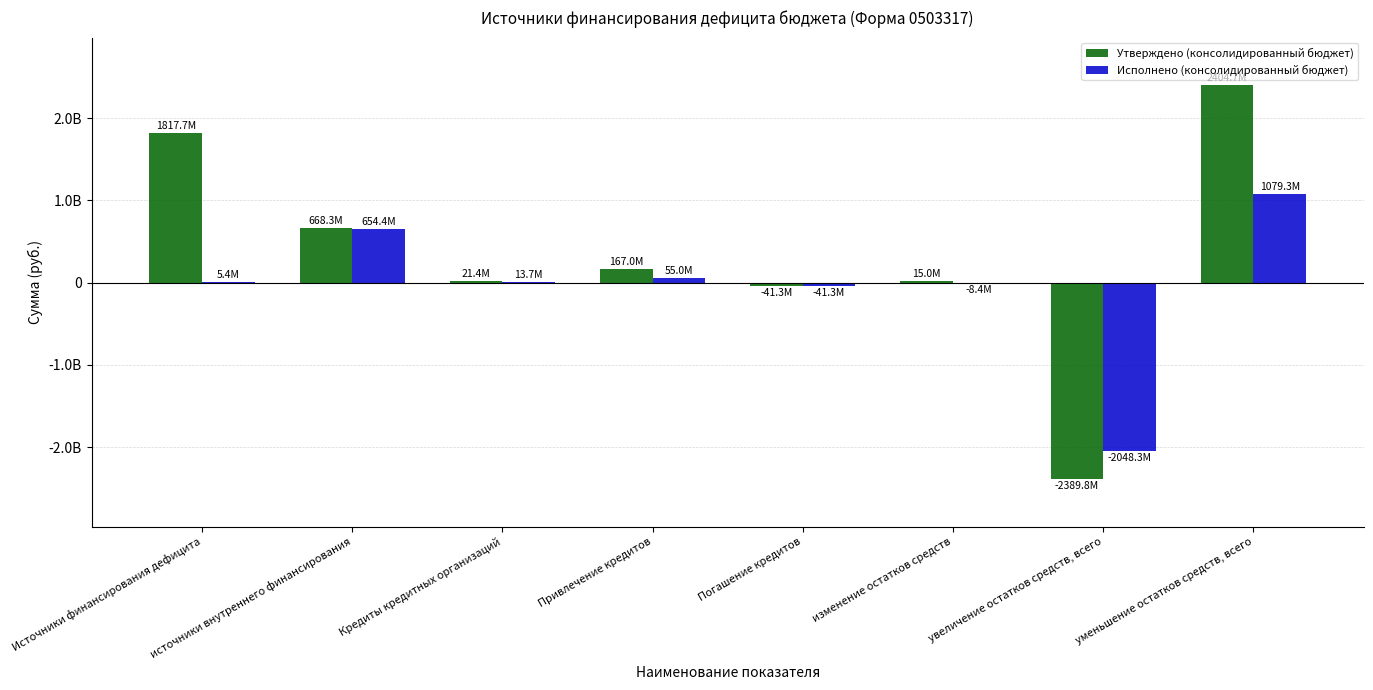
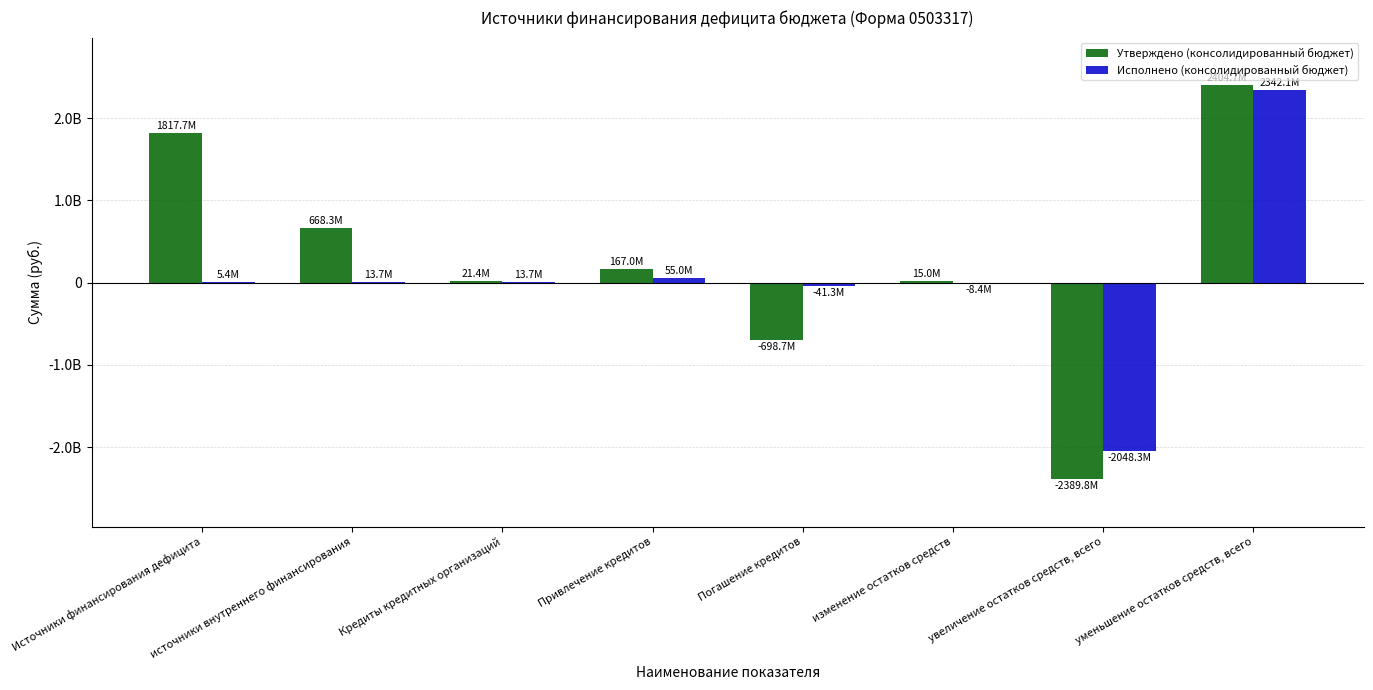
  {
    "Утверждено (консолидированный бюджет)": {
      "Источники финансирования дефицита": "1817.7M",
      "источники внутреннего финансирования": "668.3M",
      "Кредиты кредитных организаций": "21.4M",
      "Привлечение кредитов": "167.0M",
-     "Погашение кредитов": "-41.3M",
+     "Погашение кредитов": "-698.7M",
      "изменение остатков средств": "15.0M",
      "увеличение остатков средств, всего": "-2389.8M"
    },
    "Исполнено (консолидированный бюджет)": {
      "Источники финансирования дефицита": "5.4M",
-     "источники внутреннего финансирования": "654.4M",
+     "источники внутреннего финансирования": "13.7M",
      "Кредиты кредитных организаций": "13.7M",
      "Привлечение кредитов": "55.0M",
      "Погашение кредитов": "-41.3M",
      "изменение остатков средств": "-8.4M",
      "увеличение остатков средств, всего": "-2048.3M",
-     "уменьшение остатков средств, всего": "1100000000"
+     "уменьшение остатков средств, всего": "2300000000"
    }
  }
